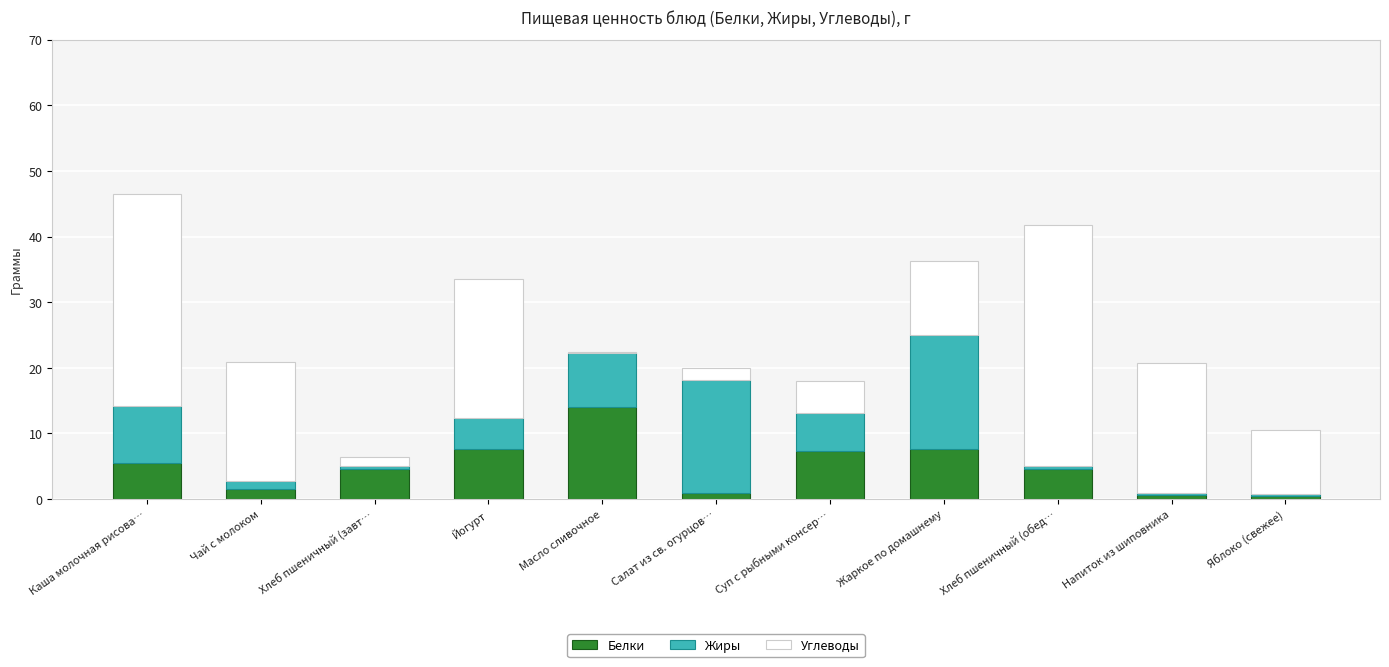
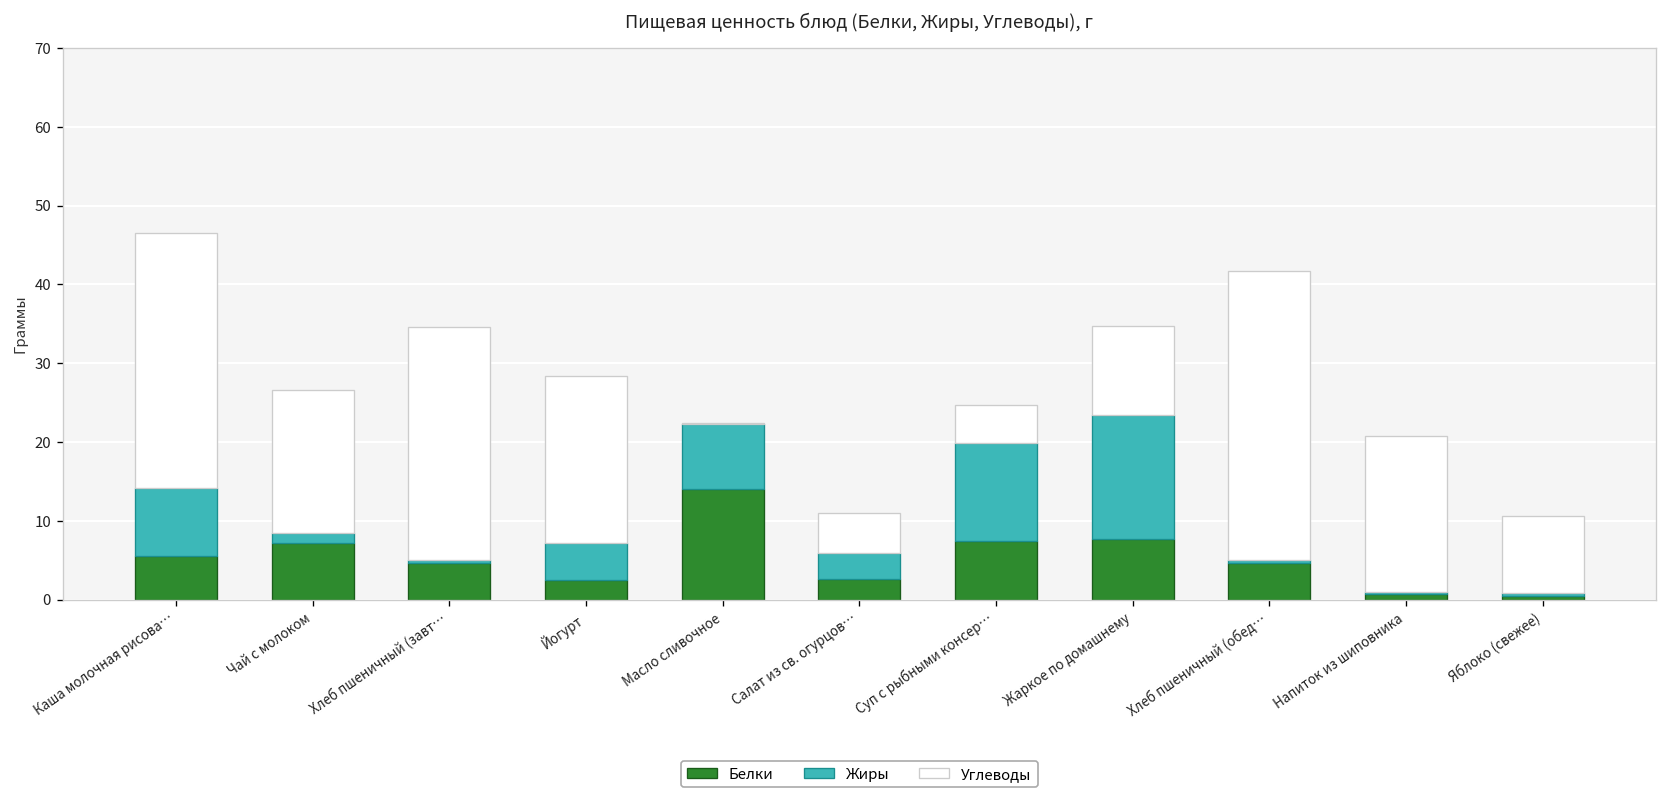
  {
    "Белки": {
      "Каша молочная рисова…": 6,
-     "Чай с молоком": 2,
+     "Чай с молоком": 7,
      "Хлеб пшеничный (завт…": 5,
-     "Йогурт": 8,
+     "Йогурт": 3,
      "Масло сливочное": 14,
-     "Салат из св. огурцов…": 1,
+     "Салат из св. огурцов…": 3,
      "Суп с рыбными консер…": 7,
      "Жаркое по домашнему": 8,
      "Хлеб пшеничный (обед…": 5,
      "Напиток из шиповника": 1,
      "Яблоко (свежее)": 0
    },
    "Жиры": {
      "Каша молочная рисова…": 9,
      "Чай с молоком": 1,
      "Хлеб пшеничный (завт…": 0,
      "Йогурт": 5,
      "Масло сливочное": 8,
-     "Салат из св. огурцов…": 17,
-     "Суп с рыбными консер…": 6,
-     "Жаркое по домашнему": 17,
+     "Салат из св. огурцов…": 3,
+     "Суп с рыбными консер…": 12,
+     "Жаркое по домашнему": 16,
      "Хлеб пшеничный (обед…": 0,
      "Яблоко (свежее)": 0
    },
    "Углеводы": {
      "Каша молочная рисова…": 32,
      "Чай с молоком": 18,
-     "Хлеб пшеничный (завт…": 1,
+     "Хлеб пшеничный (завт…": 30,
      "Йогурт": 21,
-     "Салат из св. огурцов…": 2,
+     "Салат из св. огурцов…": 5,
      "Суп с рыбными консер…": 5,
      "Жаркое по домашнему": 11,
      "Хлеб пшеничный (обед…": 37,
      "Напиток из шиповника": 20,
      "Яблоко (свежее)": 10
    }
  }
